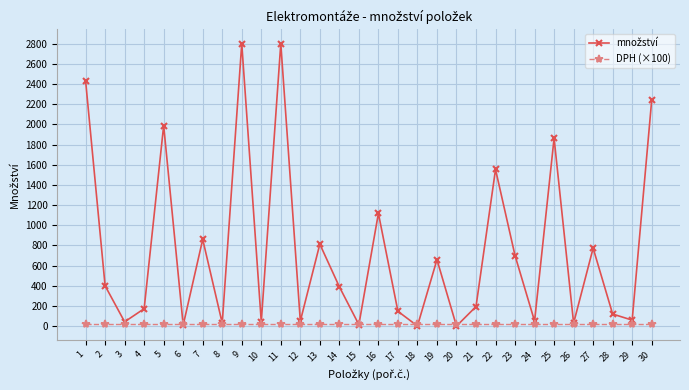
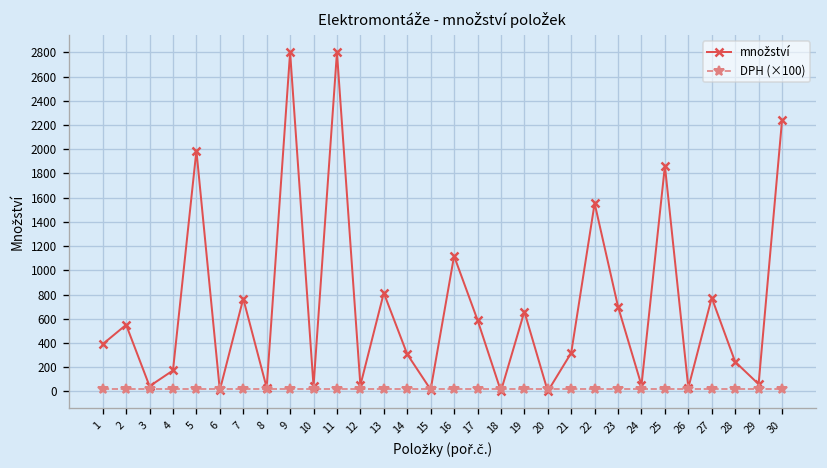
  {
    "množství": {
-     "1": 2430,
-     "2": 400,
+     "1": 390,
+     "2": 550,
      "4": 170,
      "5": 1990,
-     "7": 860,
+     "7": 770,
      "9": 2800,
      "11": 2800,
      "12": 50,
      "13": 810,
-     "14": 390,
+     "14": 310,
      "16": 1120,
-     "17": 150,
+     "17": 590,
      "19": 660,
-     "21": 190,
+     "21": 320,
      "22": 1550,
      "23": 700,
      "24": 50,
      "25": 1860,
      "27": 770,
-     "28": 120,
+     "28": 240,
      "29": 60,
      "30": 2240
    },
    "DPH (×100)": {
      "1": 20,
      "2": 20,
      "4": 20,
      "5": 20,
      "7": 20,
      "9": 20,
      "11": 20,
      "12": 20,
      "13": 20,
      "14": 20,
      "16": 20,
      "17": 20,
      "19": 20,
      "21": 20,
      "22": 20,
      "23": 20,
      "24": 20,
      "25": 20,
      "27": 20,
      "28": 20,
      "29": 20,
      "30": 20
    }
  }
